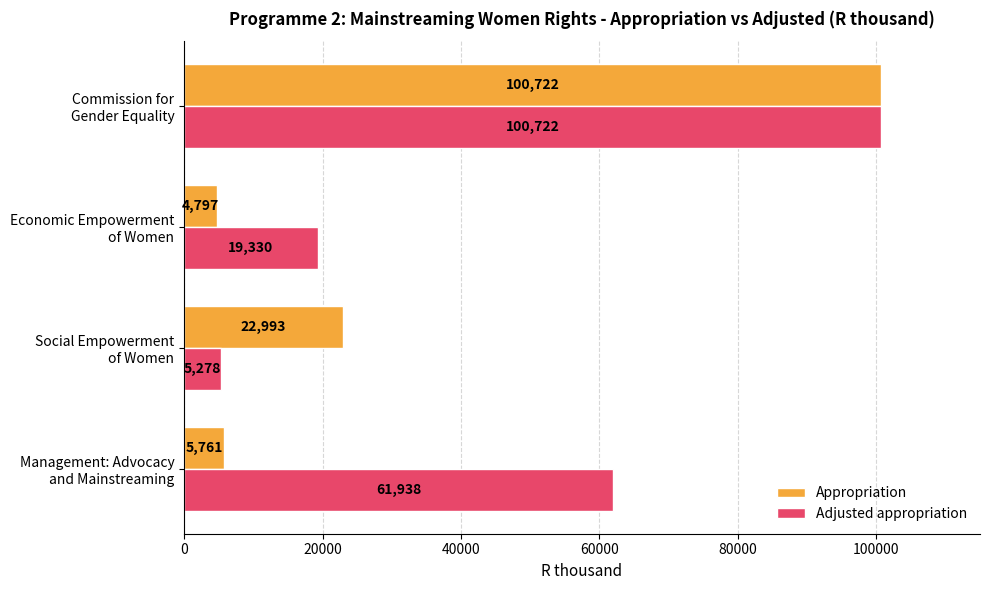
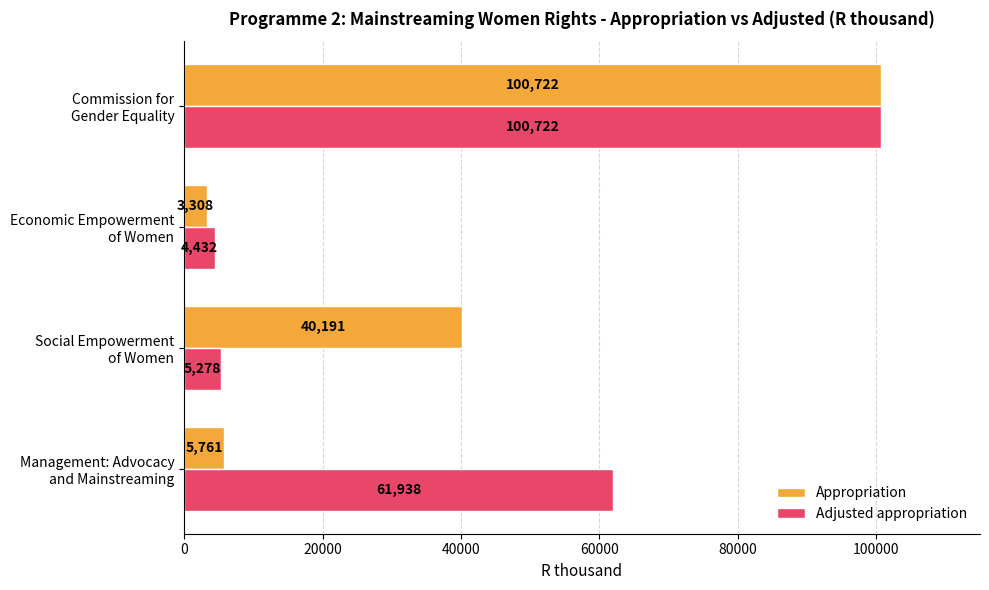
  {
    "Appropriation": {
      "Commission for Gender Equality": "100,722",
-     "Economic Empowerment of Women": "4,797",
-     "Social Empowerment of Women": "22,993",
+     "Economic Empowerment of Women": "3,308",
+     "Social Empowerment of Women": "40,191",
      "Management: Advocacy and Mainstreaming": "5,761"
    },
    "Adjusted appropriation": {
      "Commission for Gender Equality": "100,722",
-     "Economic Empowerment of Women": "19,330",
+     "Economic Empowerment of Women": "4,432",
      "Social Empowerment of Women": "5,278",
      "Management: Advocacy and Mainstreaming": "61,938"
    }
  }
